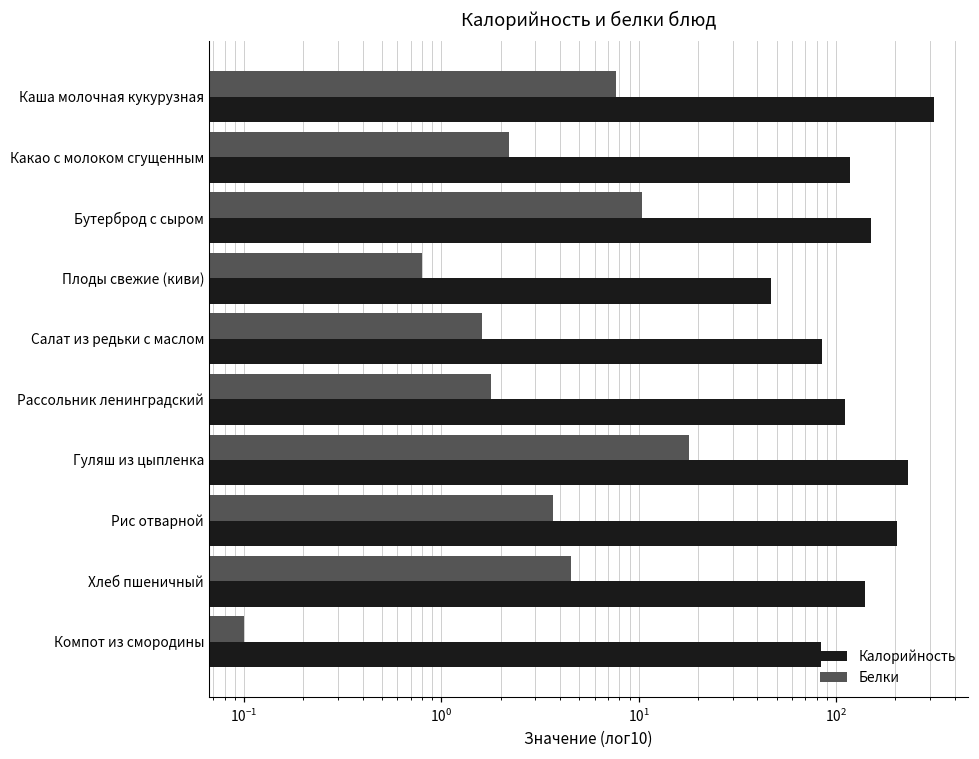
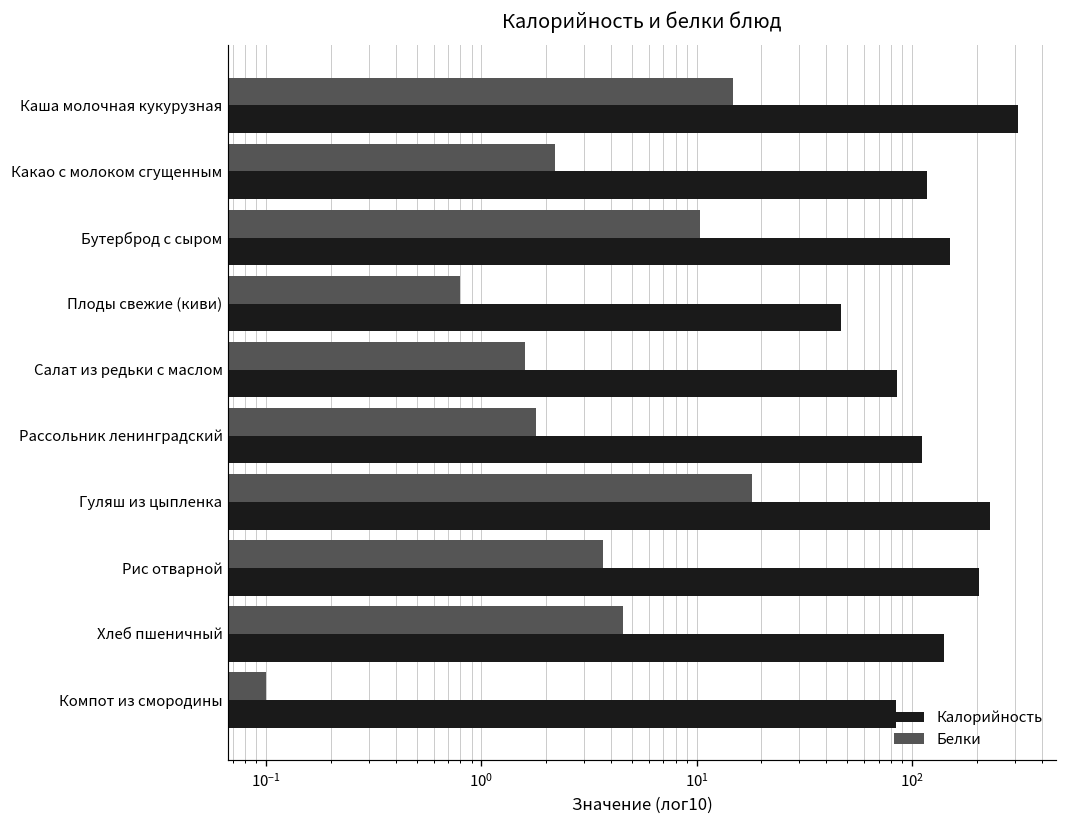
  {
    "Калорийность": {
      "Каша молочная кукурузная": 310,
      "Какао с молоком сгущенным": 120,
      "Бутерброд с сыром": 150,
      "Плоды свежие (киви)": 47,
      "Салат из редьки с маслом": 90,
      "Рассольник ленинградский": 110,
      "Гуляш из цыпленка": 230,
      "Рис отварной": 200,
      "Хлеб пшеничный": 140,
      "Компот из смородины": 80
    },
    "Белки": {
-     "Каша молочная кукурузная": 7.7,
+     "Каша молочная кукурузная": 15,
      "Какао с молоком сгущенным": 2.2,
      "Бутерброд с сыром": 10,
      "Плоды свежие (киви)": 0.8,
      "Салат из редьки с маслом": 1.6,
      "Рассольник ленинградский": 1.8,
      "Гуляш из цыпленка": 18,
      "Рис отварной": 3.7,
      "Хлеб пшеничный": 4.6,
      "Компот из смородины": 0.1
    }
  }
